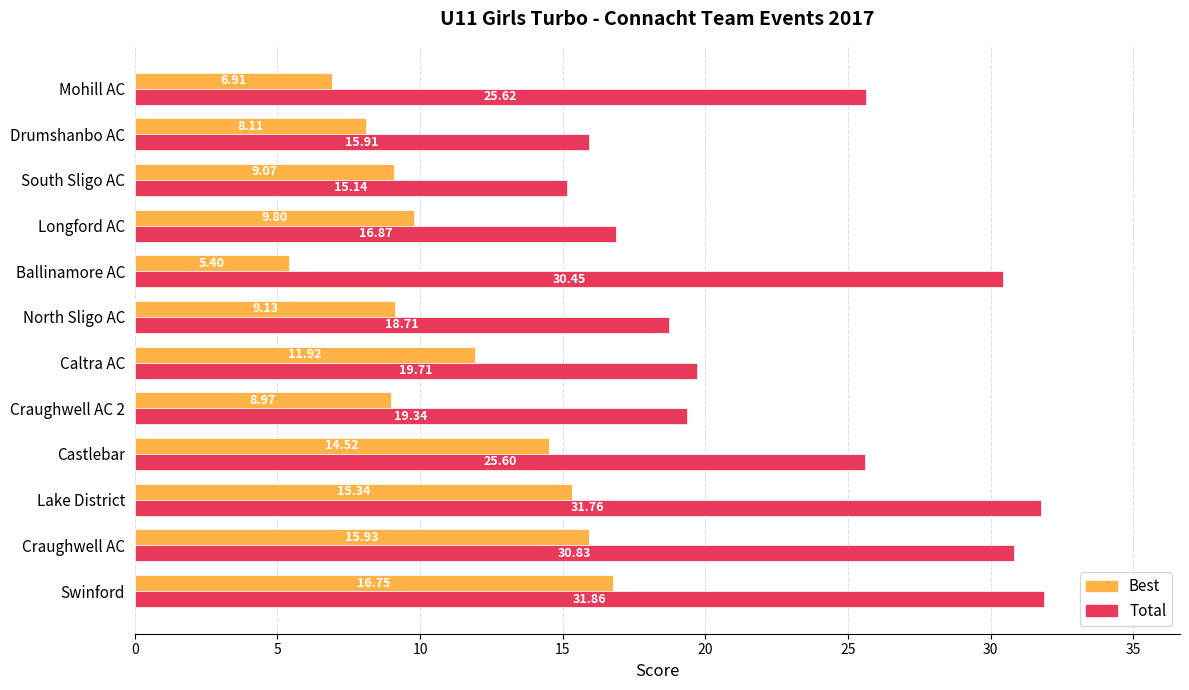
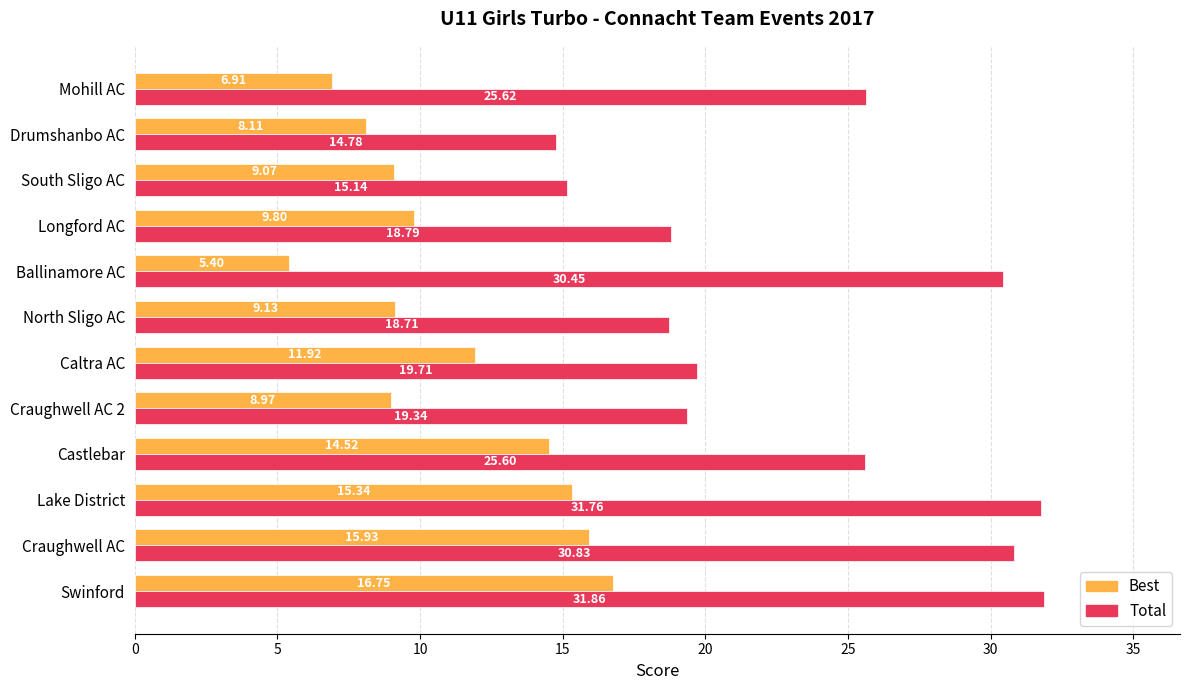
  {
    "Best": {
      "Mohill AC": 6.91,
      "Drumshanbo AC": 8.11,
      "South Sligo AC": 9.07,
      "Longford AC": 9.80,
      "Ballinamore AC": 5.40,
      "North Sligo AC": 9.13,
      "Caltra AC": 11.92,
      "Craughwell AC 2": 8.97,
      "Castlebar": 14.52,
      "Lake District": 15.34,
      "Craughwell AC": 15.93,
      "Swinford": 16.75
    },
    "Total": {
      "Mohill AC": 25.62,
-     "Drumshanbo AC": 15.91,
+     "Drumshanbo AC": 14.78,
      "South Sligo AC": 15.14,
-     "Longford AC": 16.87,
+     "Longford AC": 18.79,
      "Ballinamore AC": 30.45,
      "North Sligo AC": 18.71,
      "Caltra AC": 19.71,
      "Craughwell AC 2": 19.34,
      "Castlebar": 25.60,
      "Lake District": 31.76,
      "Craughwell AC": 30.83,
      "Swinford": 31.86
    }
  }
